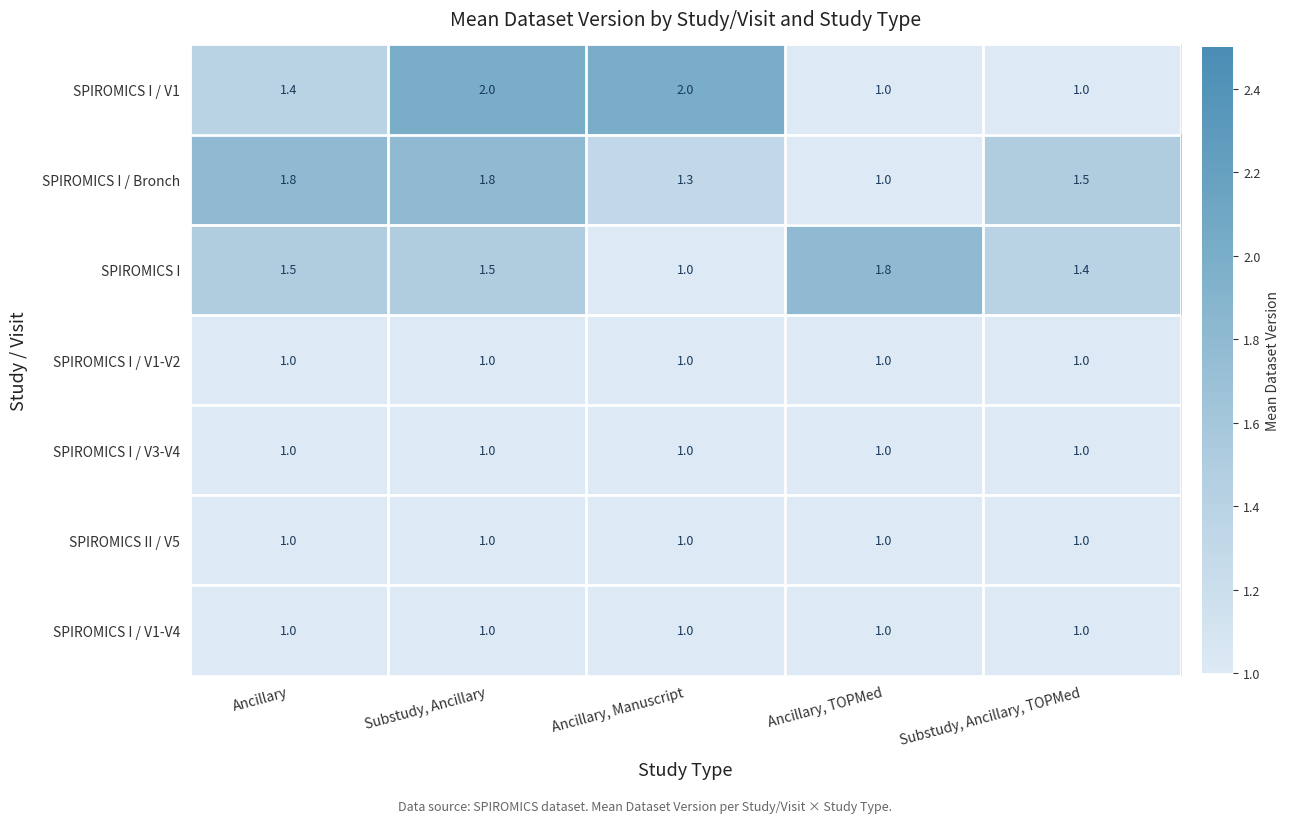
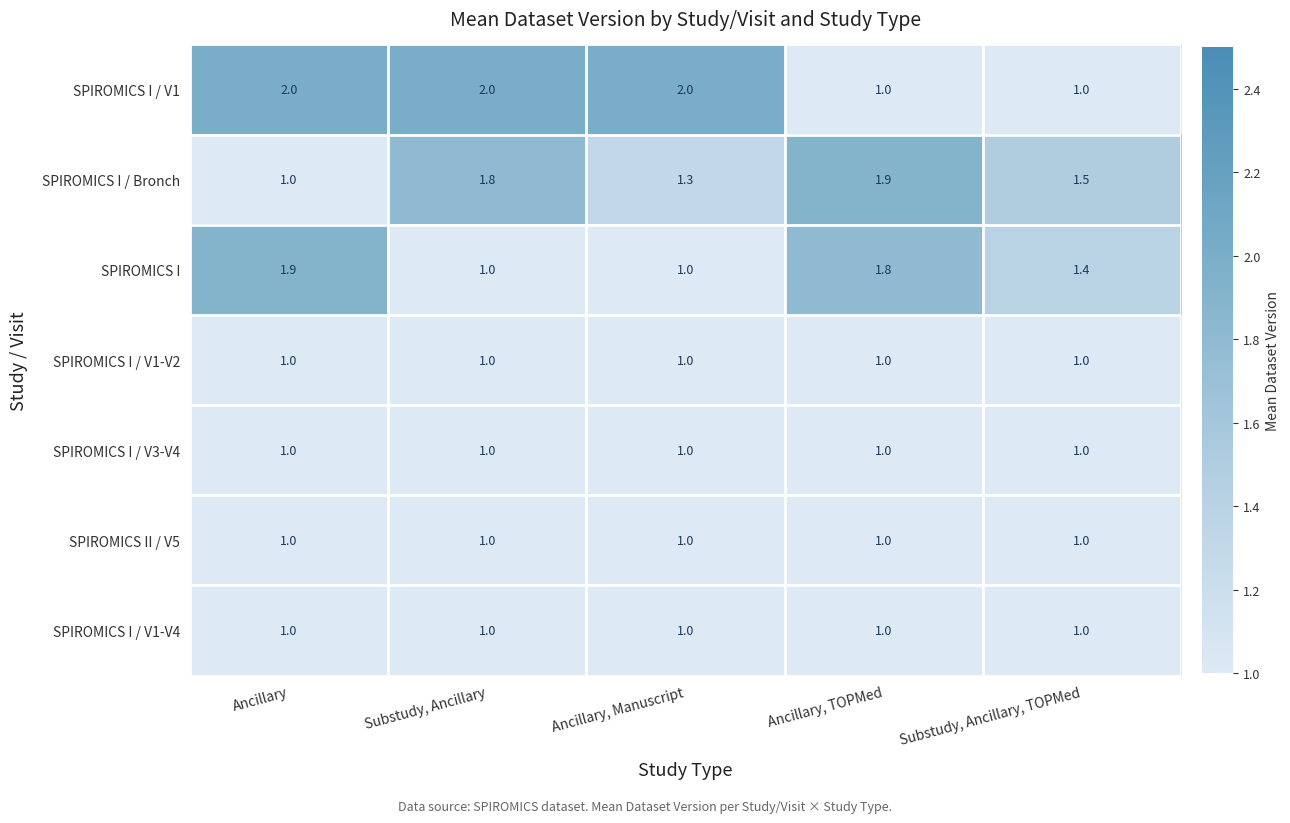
  {
    "SPIROMICS I / V1": {
-     "Ancillary": 1.4,
+     "Ancillary": 2.0,
      "Substudy, Ancillary": 2.0,
      "Ancillary, Manuscript": 2.0,
      "Ancillary, TOPMed": 1.0,
      "Substudy, Ancillary, TOPMed": 1.0
    },
    "SPIROMICS I / Bronch": {
-     "Ancillary": 1.8,
+     "Ancillary": 1.0,
      "Substudy, Ancillary": 1.8,
      "Ancillary, Manuscript": 1.3,
-     "Ancillary, TOPMed": 1.0,
+     "Ancillary, TOPMed": 1.9,
      "Substudy, Ancillary, TOPMed": 1.5
    },
    "SPIROMICS I": {
-     "Ancillary": 1.5,
-     "Substudy, Ancillary": 1.5,
+     "Ancillary": 1.9,
+     "Substudy, Ancillary": 1.0,
      "Ancillary, Manuscript": 1.0,
      "Ancillary, TOPMed": 1.8,
      "Substudy, Ancillary, TOPMed": 1.4
    },
    "SPIROMICS I / V1-V2": {
      "Ancillary": 1.0,
      "Substudy, Ancillary": 1.0,
      "Ancillary, Manuscript": 1.0,
      "Ancillary, TOPMed": 1.0,
      "Substudy, Ancillary, TOPMed": 1.0
    },
    "SPIROMICS I / V3-V4": {
      "Ancillary": 1.0,
      "Substudy, Ancillary": 1.0,
      "Ancillary, Manuscript": 1.0,
      "Ancillary, TOPMed": 1.0,
      "Substudy, Ancillary, TOPMed": 1.0
    },
    "SPIROMICS II / V5": {
      "Ancillary": 1.0,
      "Substudy, Ancillary": 1.0,
      "Ancillary, Manuscript": 1.0,
      "Ancillary, TOPMed": 1.0,
      "Substudy, Ancillary, TOPMed": 1.0
    },
    "SPIROMICS I / V1-V4": {
      "Ancillary": 1.0,
      "Substudy, Ancillary": 1.0,
      "Ancillary, Manuscript": 1.0,
      "Ancillary, TOPMed": 1.0,
      "Substudy, Ancillary, TOPMed": 1.0
    }
  }
